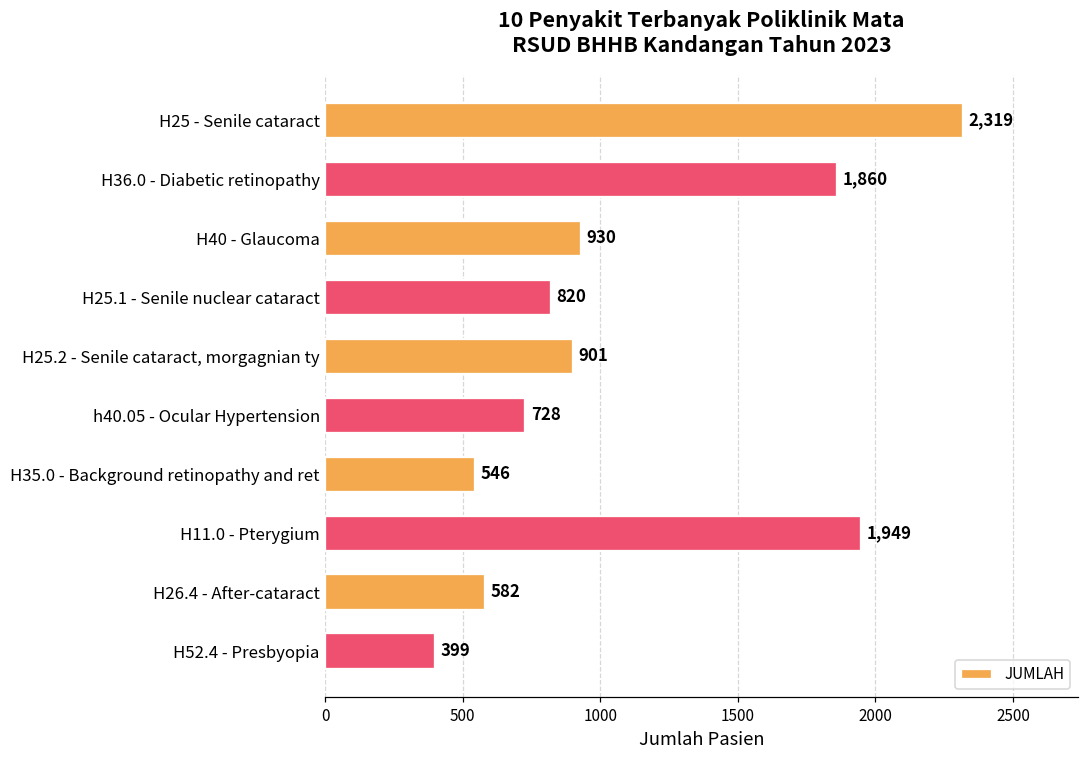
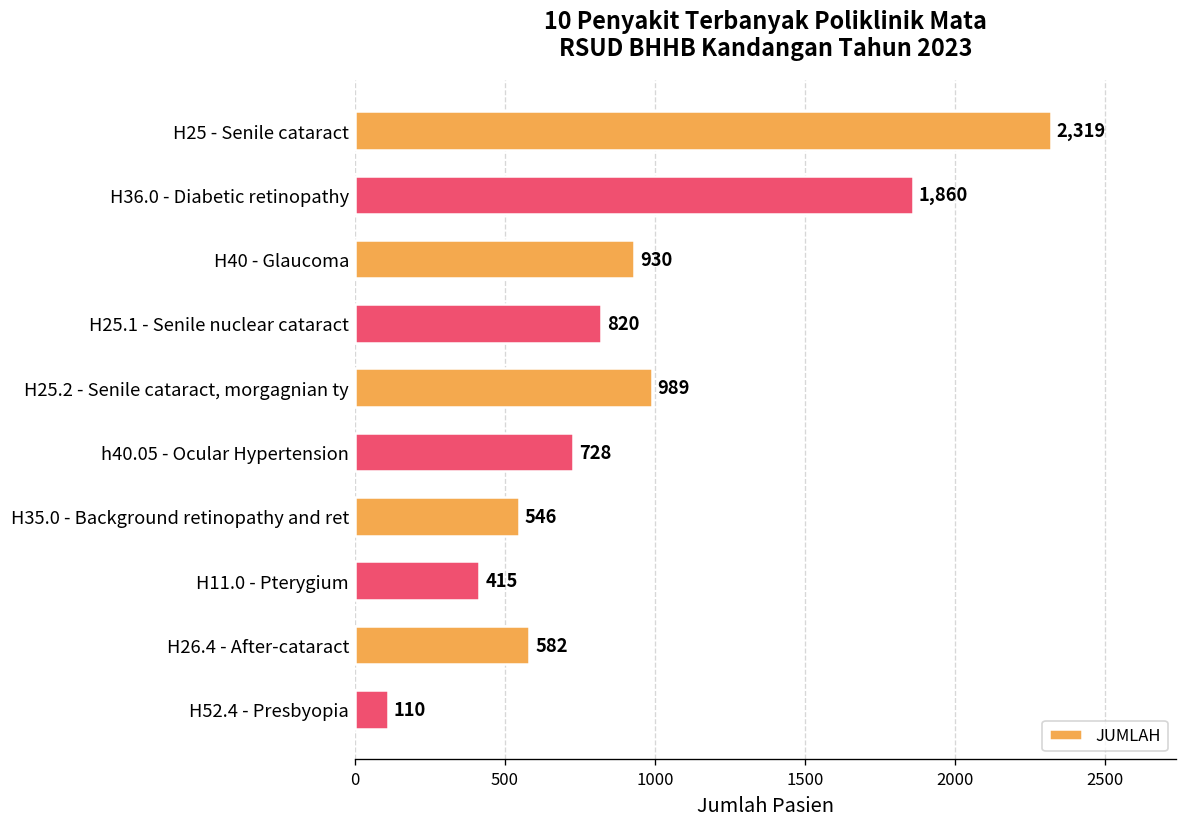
  {
    "H25 - Senile cataract": "2,319",
    "H36.0 - Diabetic retinopathy": "1,860",
    "H40 - Glaucoma": "930",
    "H25.1 - Senile nuclear cataract": "820",
-   "H25.2 - Senile cataract, morgagnian ty": "901",
+   "H25.2 - Senile cataract, morgagnian ty": "989",
    "h40.05 - Ocular Hypertension": "728",
    "H35.0 - Background retinopathy and ret": "546",
-   "H11.0 - Pterygium": "1,949",
+   "H11.0 - Pterygium": "415",
    "H26.4 - After-cataract": "582",
-   "H52.4 - Presbyopia": "399"
+   "H52.4 - Presbyopia": "110"
  }
